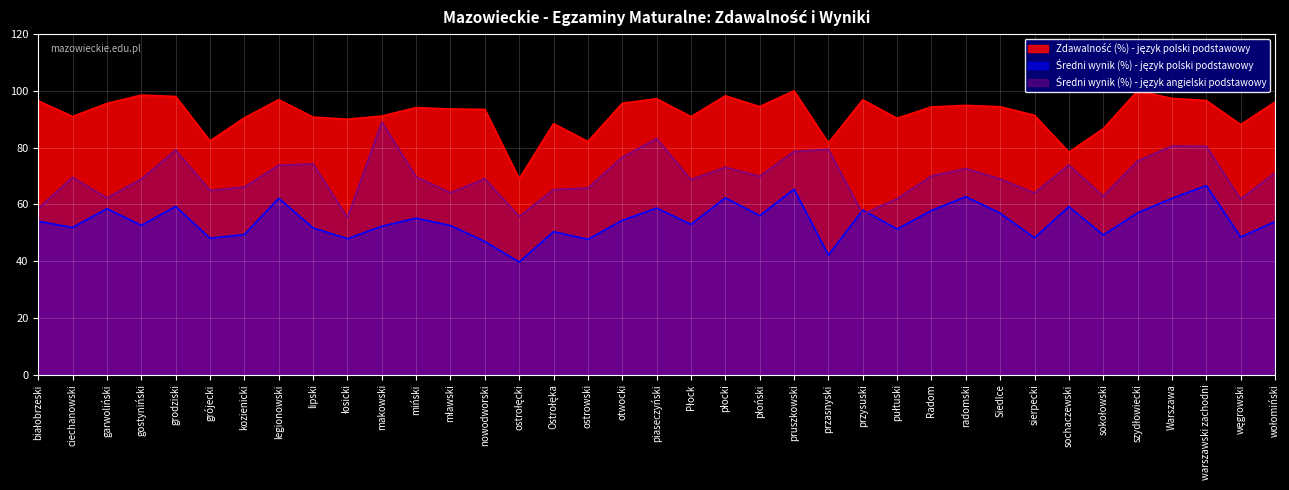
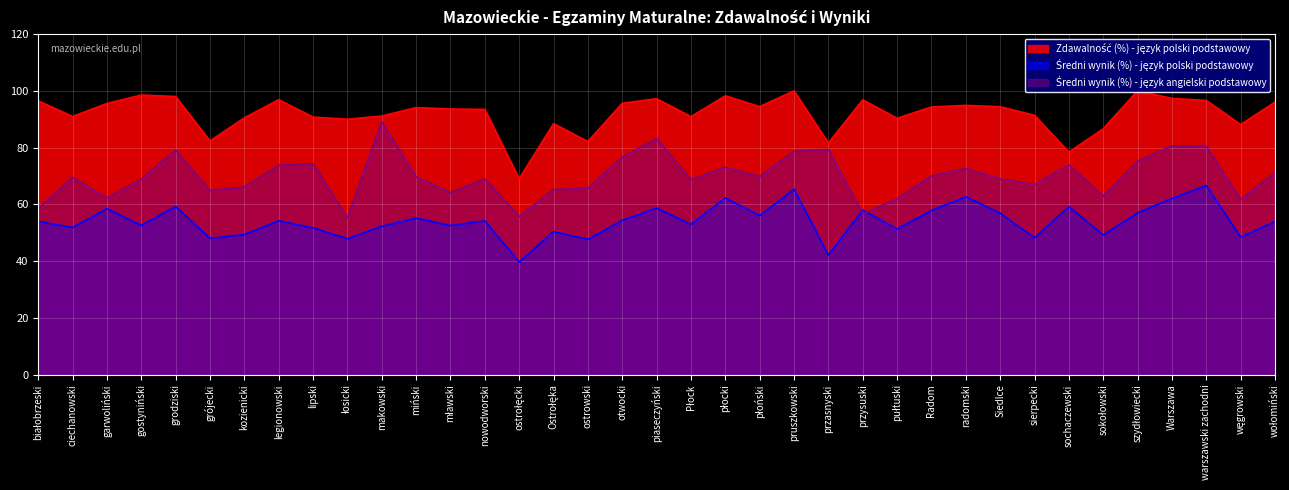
  {
    "Zdawalność (%) - język polski podstawowy": {
      "białobrzeski": 96,
      "ciechanowski": 91,
      "garwoliński": 96,
      "gostyniński": 99,
      "grodziski": 98,
      "grójecki": 82,
      "kozienicki": 90,
      "legionowski": 97,
      "lipski": 91,
      "łosicki": 90,
      "makowski": 91,
      "miński": 94,
      "mławski": 94,
      "nowodworski": 93,
      "ostrołęcki": 69,
      "Ostrołęka": 88,
      "ostrowski": 82,
      "otwocki": 96,
      "piaseczyński": 97,
      "Płock": 91,
      "płocki": 98,
      "płoński": 94,
      "pruszkowski": 100,
      "przasnyski": 82,
      "przysuski": 97,
      "pułtuski": 90,
      "Radom": 94,
      "radomski": 95,
      "Siedlce": 94,
      "sierpecki": 91,
      "sochaczewski": 78,
      "sokołowski": 87,
      "Warszawa": 97,
      "warszawski zachodni": 97,
      "węgrowski": 88,
      "wołomiński": 96
    },
    "Średni wynik (%) - język polski podstawowy": {
      "białobrzeski": 54,
      "ciechanowski": 52,
      "garwoliński": 58,
      "gostyniński": 53,
      "grodziski": 59,
      "grójecki": 48,
      "kozienicki": 49,
-     "legionowski": 62,
+     "legionowski": 54,
      "lipski": 52,
      "łosicki": 48,
      "makowski": 52,
      "miński": 55,
      "mławski": 53,
-     "nowodworski": 47,
+     "nowodworski": 54,
      "ostrołęcki": 40,
      "Ostrołęka": 50,
      "ostrowski": 48,
      "otwocki": 54,
      "piaseczyński": 59,
      "Płock": 53,
      "płocki": 62,
      "płoński": 56,
      "pruszkowski": 65,
      "przasnyski": 42,
      "przysuski": 58,
      "pułtuski": 51,
      "Radom": 58,
      "radomski": 63,
      "Siedlce": 57,
      "sierpecki": 48,
      "sochaczewski": 59,
      "sokołowski": 49,
      "szydłowiecki": 57,
      "Warszawa": 62,
      "warszawski zachodni": 67,
      "węgrowski": 48,
      "wołomiński": 54
    },
    "Średni wynik (%) - język angielski podstawowy": {
      "białobrzeski": 59,
      "ciechanowski": 70,
      "garwoliński": 62,
      "gostyniński": 69,
      "grodziski": 79,
      "grójecki": 65,
      "kozienicki": 66,
      "legionowski": 74,
      "lipski": 74,
      "łosicki": 55,
      "makowski": 89,
      "miński": 70,
      "mławski": 64,
      "nowodworski": 69,
      "ostrołęcki": 56,
      "Ostrołęka": 65,
      "ostrowski": 66,
      "otwocki": 77,
      "piaseczyński": 83,
      "Płock": 69,
      "płocki": 73,
      "płoński": 70,
      "pruszkowski": 79,
      "przasnyski": 79,
      "przysuski": 57,
      "pułtuski": 62,
      "Radom": 70,
      "radomski": 73,
      "Siedlce": 69,
-     "sierpecki": 64,
+     "sierpecki": 67,
      "sochaczewski": 74,
      "sokołowski": 63,
      "szydłowiecki": 75,
      "Warszawa": 81,
      "warszawski zachodni": 80,
      "węgrowski": 62,
      "wołomiński": 71
    }
  }
